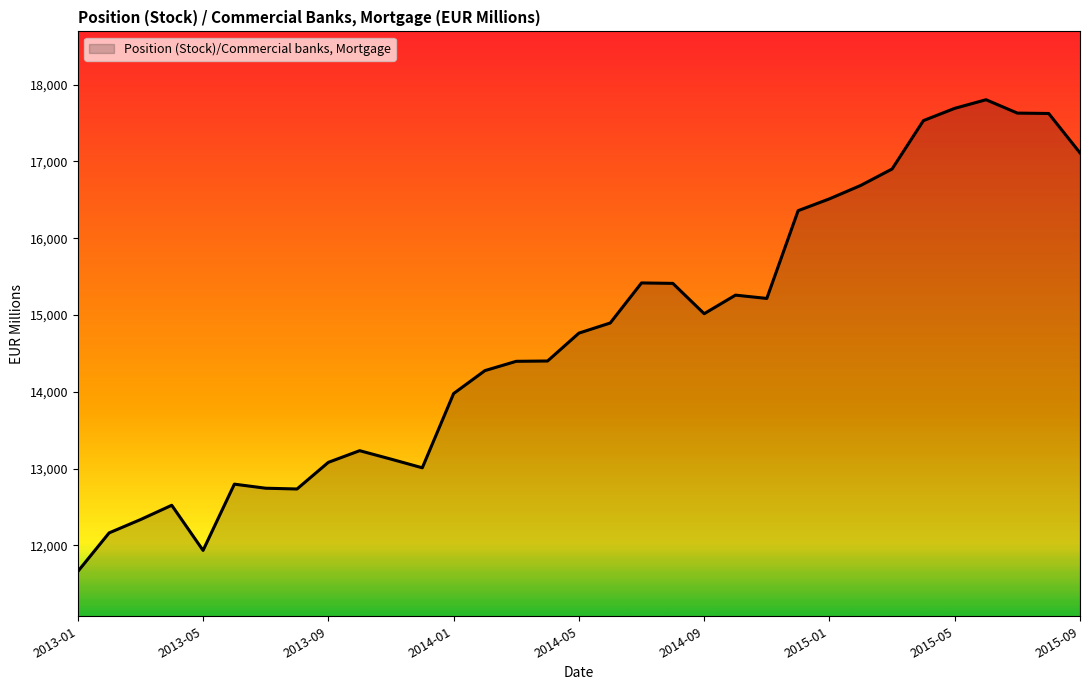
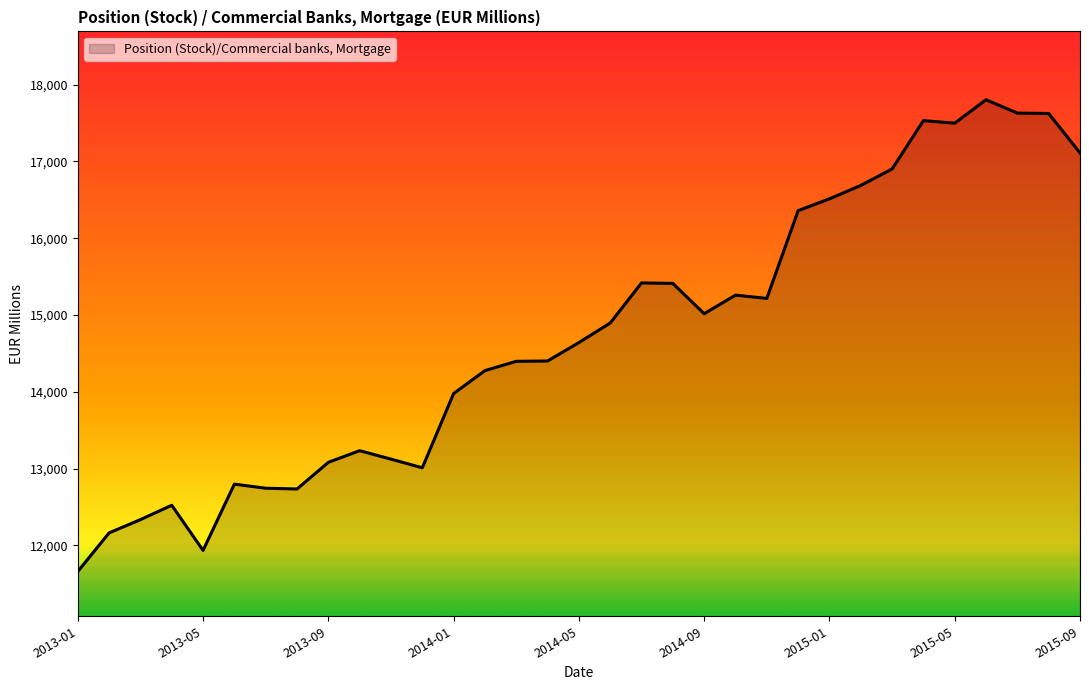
  {
    "2013-01": "11,700",
    "2013-05": "11,900",
    "2013-09": "13,100",
    "2014-01": "14,000",
-   "2014-05": "14,800",
+   "2014-05": "14,600",
    "2014-09": "15,000",
    "2015-01": "16,500",
-   "2015-05": "17,700",
+   "2015-05": "17,500",
    "2015-09": "17,100"
  }
